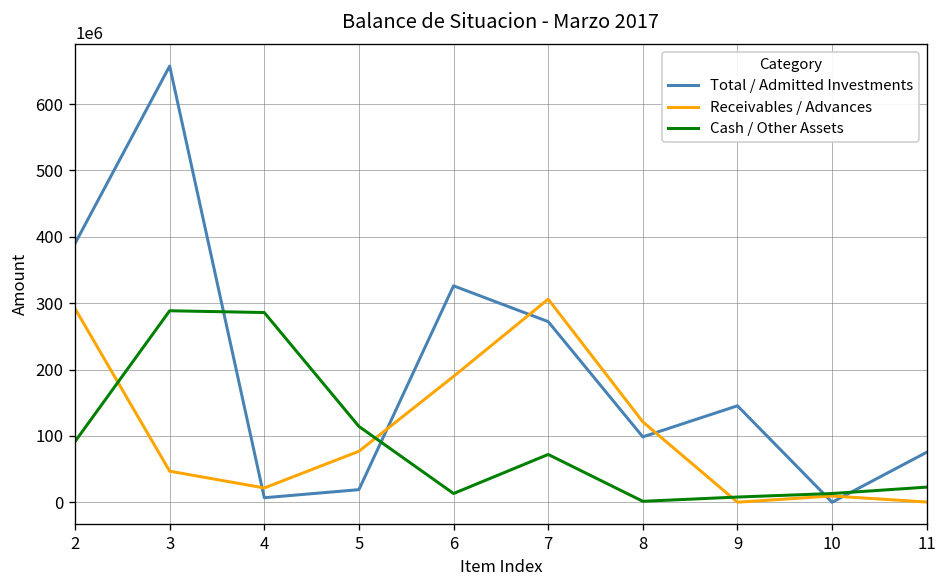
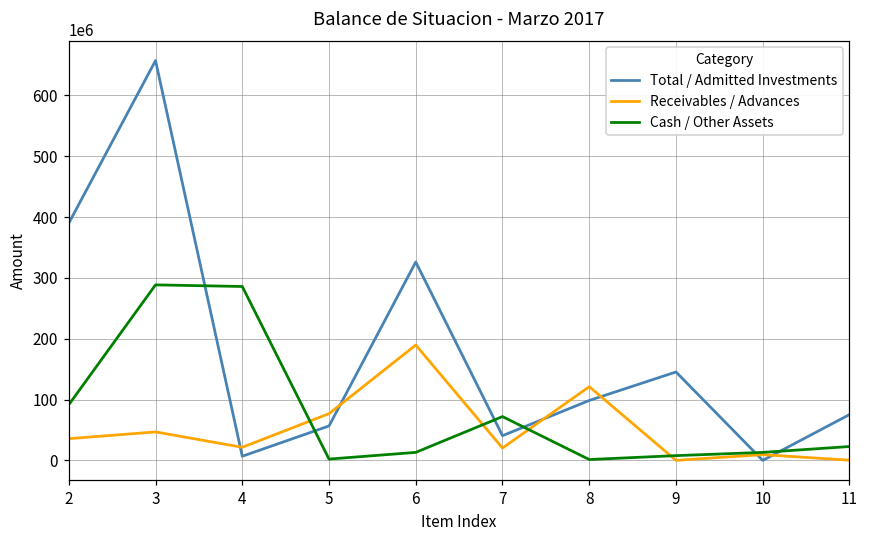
  {
    "Total / Admitted Investments": {
      "2": 390000000,
      "3": 660000000,
      "4": 10000000,
-     "5": 20000000,
+     "5": 60000000,
      "6": 330000000,
-     "7": 270000000,
+     "7": 40000000,
      "8": 100000000,
      "9": 150000000,
      "10": 0,
      "11": 80000000
    },
    "Receivables / Advances": {
-     "2": 290000000,
+     "2": 40000000,
      "3": 50000000,
      "4": 20000000,
      "5": 80000000,
      "6": 190000000,
-     "7": 310000000,
+     "7": 20000000,
      "8": 120000000,
      "9": 0,
      "11": 0
    },
    "Cash / Other Assets": {
      "2": 90000000,
      "3": 290000000,
      "4": 290000000,
-     "5": 110000000,
+     "5": 0,
      "6": 10000000,
      "7": 70000000,
      "8": 0,
      "9": 10000000,
      "11": 20000000
    }
  }
